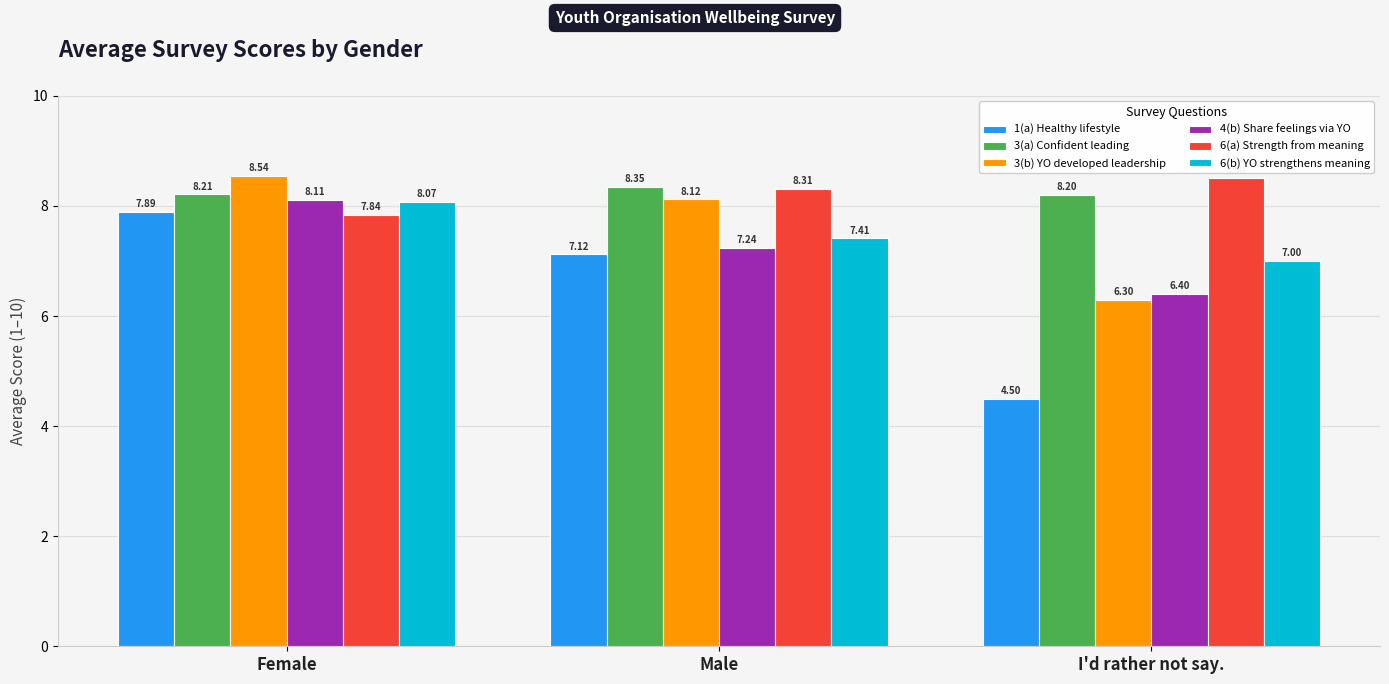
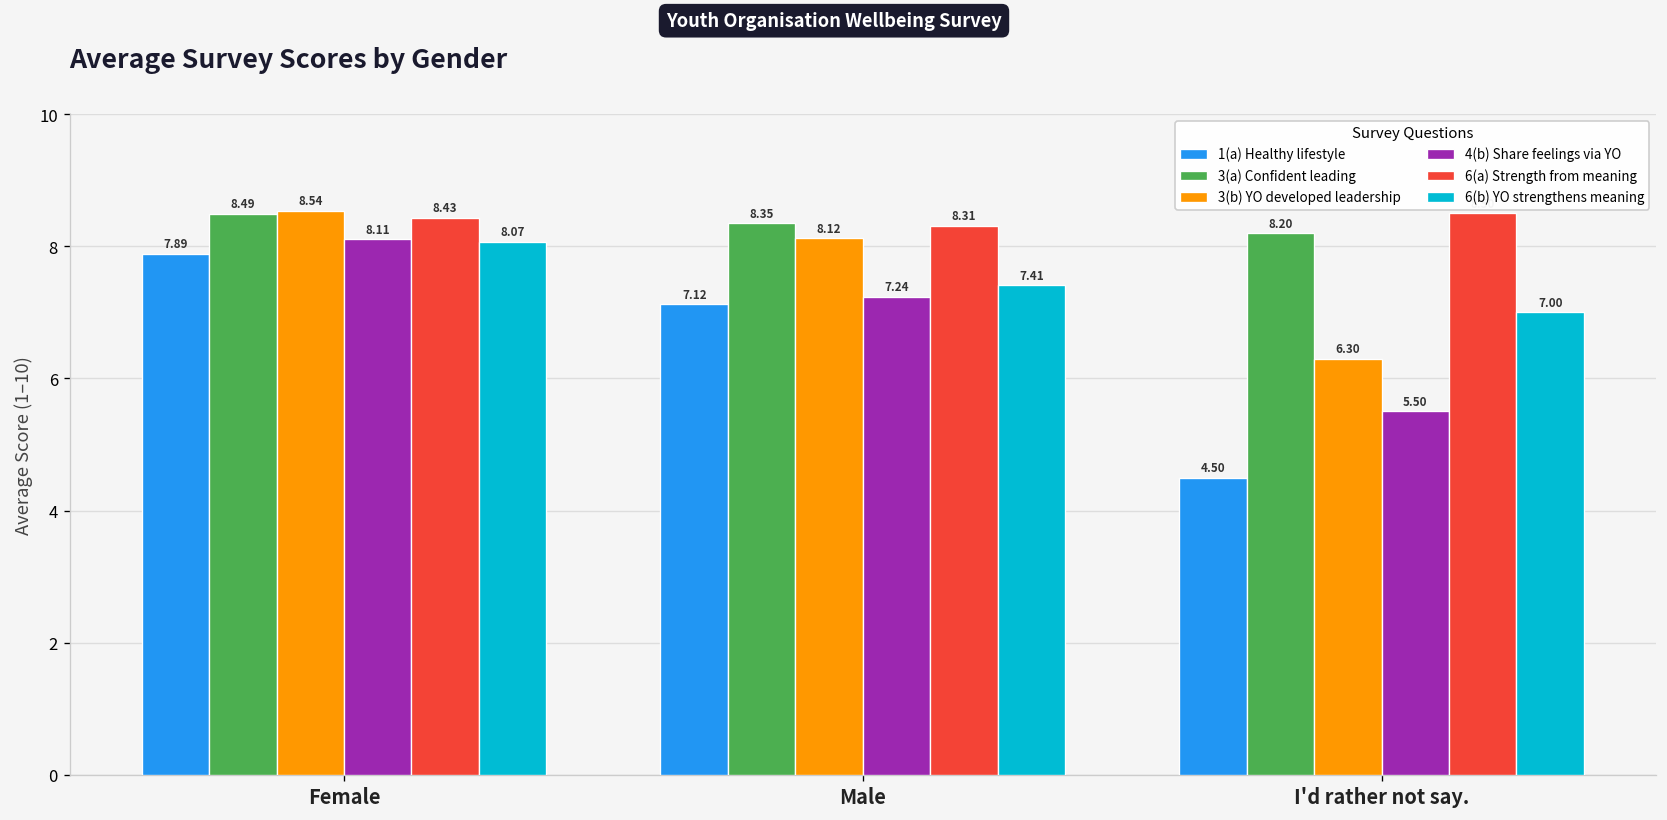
  {
    "3(a) Confident leading": {
-     "Female": 8.21,
+     "Female": 8.49,
      "Male": 8.35,
      "I'd rather not say.": 8.20
    },
    "3(b) YO developed leadership": {
      "Female": 8.54,
      "Male": 8.12,
      "I'd rather not say.": 6.30
    },
    "4(b) Share feelings via YO": {
      "Female": 8.11,
      "Male": 7.24,
-     "I'd rather not say.": 6.40
+     "I'd rather not say.": 5.50
    },
    "6(a) Strength from meaning": {
-     "Female": 7.84,
+     "Female": 8.43,
      "Male": 8.31
    }
  }
